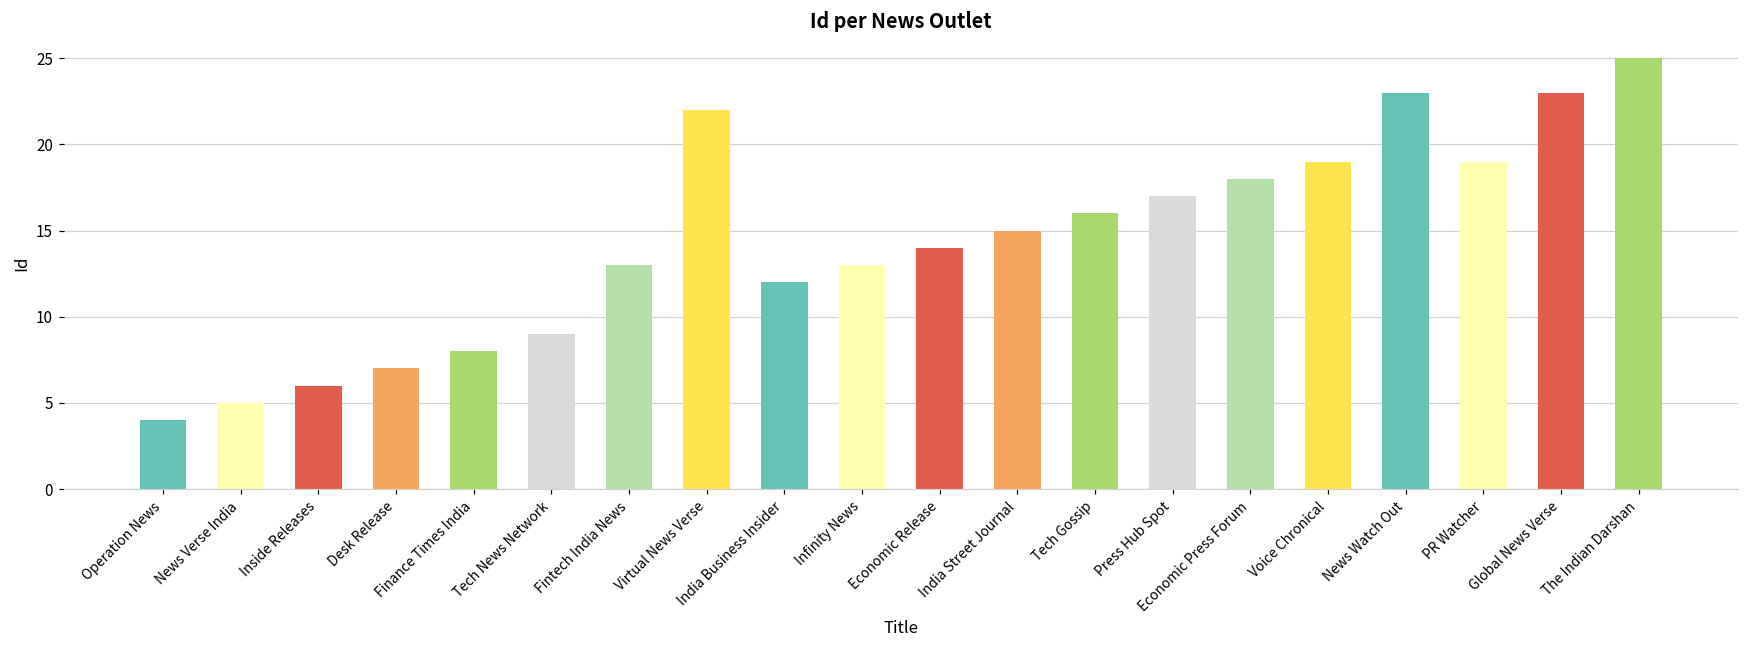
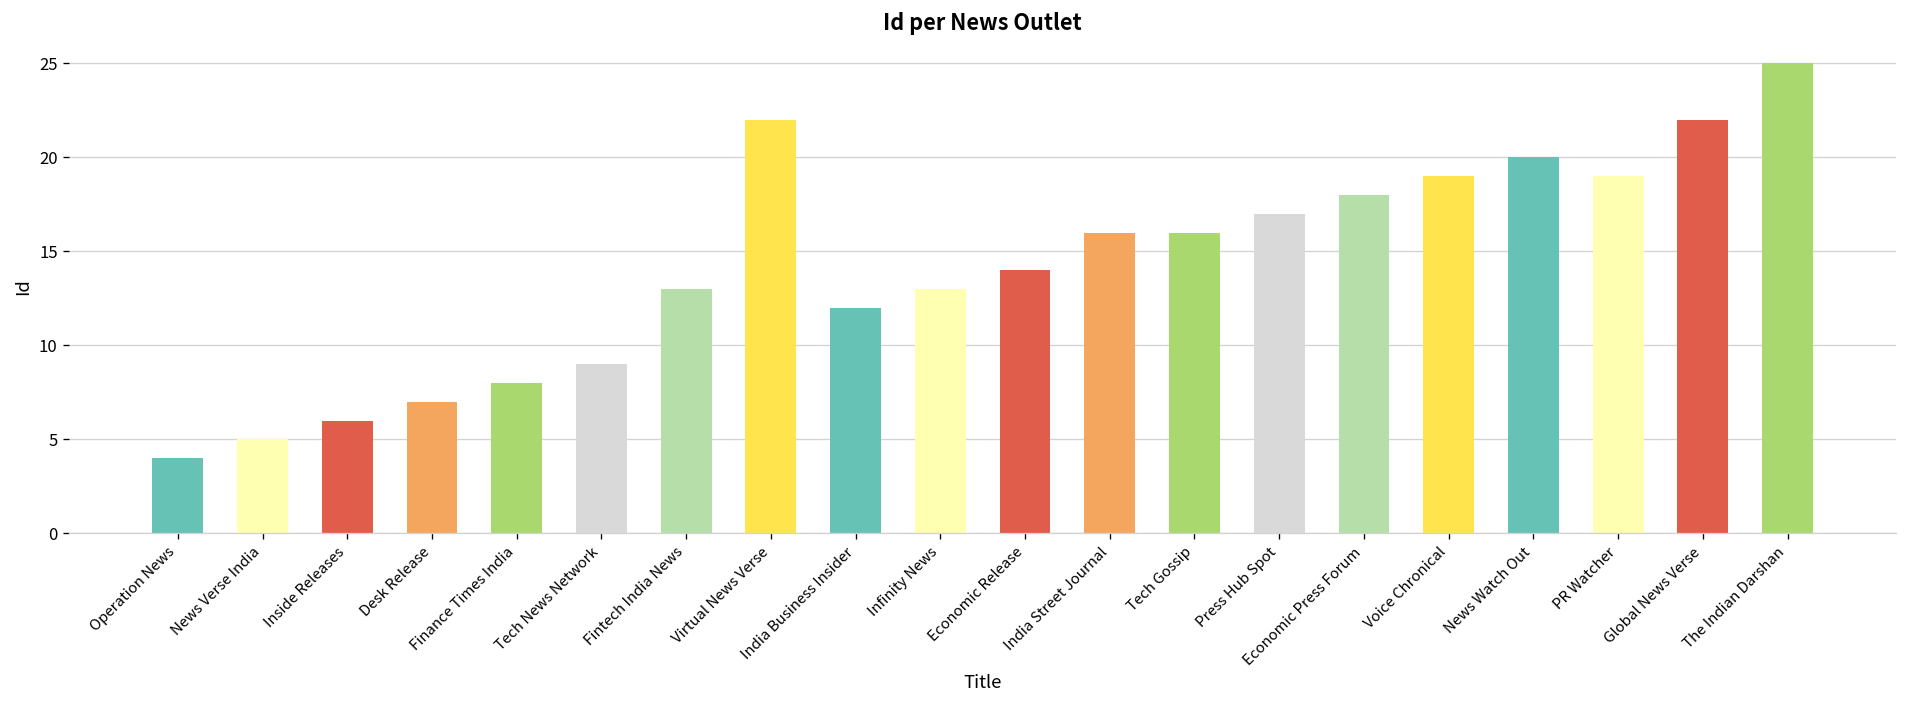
  {
    "Operation News": 4,
    "News Verse India": 5,
    "Inside Releases": 6,
    "Desk Release": 7,
    "Finance Times India": 8,
    "Tech News Network": 9,
    "Fintech India News": 13,
    "Virtual News Verse": 22,
    "India Business Insider": 12,
    "Infinity News": 13,
    "Economic Release": 14,
-   "India Street Journal": 15,
+   "India Street Journal": 16,
    "Tech Gossip": 16,
    "Press Hub Spot": 17,
    "Economic Press Forum": 18,
    "Voice Chronical": 19,
-   "News Watch Out": 23,
+   "News Watch Out": 20,
    "PR Watcher": 19,
-   "Global News Verse": 23,
+   "Global News Verse": 22,
    "The Indian Darshan": 25
  }
